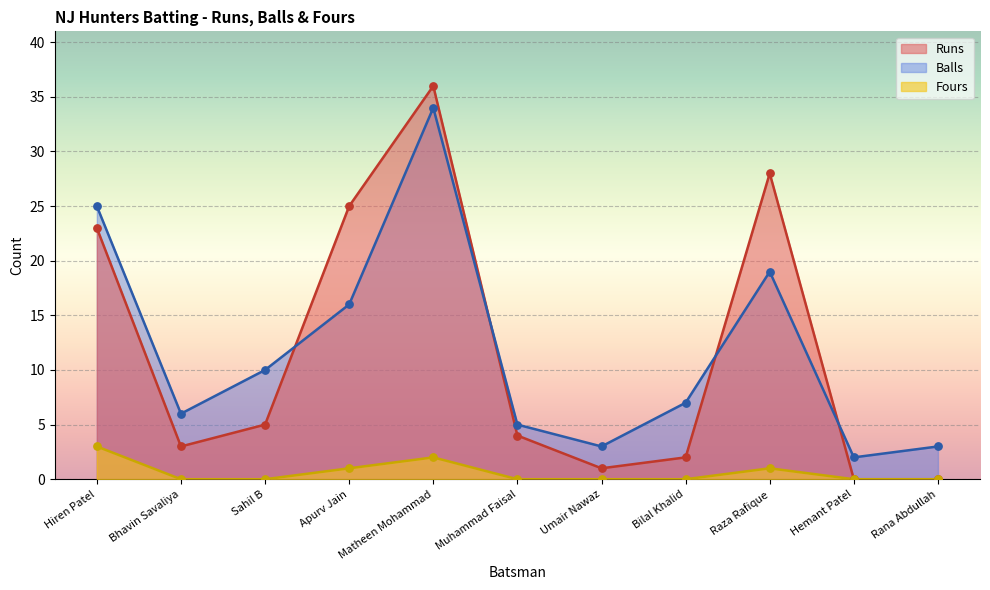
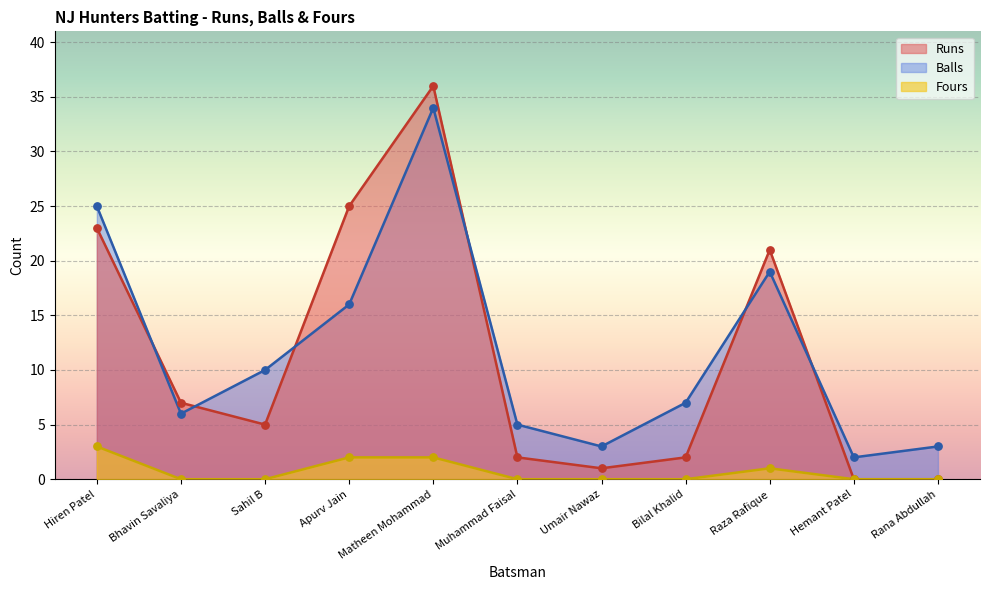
  {
    "Runs": {
      "Hiren Patel": 23,
-     "Bhavin Savaliya": 3,
+     "Bhavin Savaliya": 7,
      "Sahil B": 5,
      "Apurv Jain": 25,
      "Matheen Mohammad": 36,
-     "Muhammad Faisal": 4,
+     "Muhammad Faisal": 2,
      "Umair Nawaz": 1,
      "Bilal Khalid": 2,
-     "Raza Rafique": 28
+     "Raza Rafique": 21
    },
    "Balls": {
      "Hiren Patel": 25,
      "Bhavin Savaliya": 6,
      "Sahil B": 10,
      "Apurv Jain": 16,
      "Matheen Mohammad": 34,
      "Muhammad Faisal": 5,
      "Umair Nawaz": 3,
      "Bilal Khalid": 7,
      "Raza Rafique": 19,
      "Hemant Patel": 2,
      "Rana Abdullah": 3
    },
    "Fours": {
      "Hiren Patel": 3,
      "Bhavin Savaliya": 0,
      "Sahil B": 0,
-     "Apurv Jain": 1,
+     "Apurv Jain": 2,
      "Matheen Mohammad": 2,
      "Muhammad Faisal": 0,
      "Umair Nawaz": 0,
      "Bilal Khalid": 0,
      "Raza Rafique": 1
    }
  }
